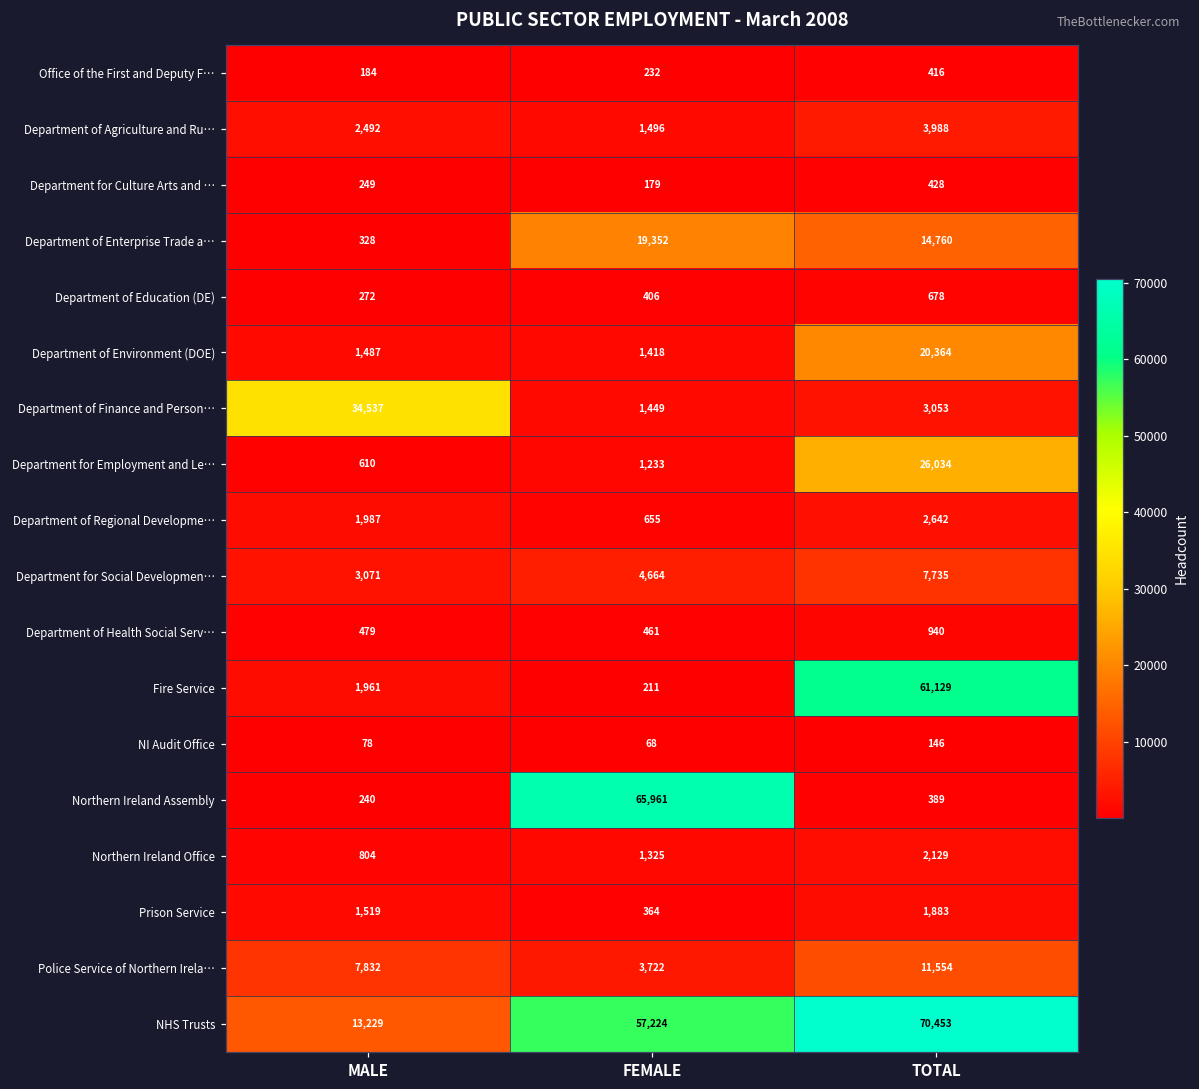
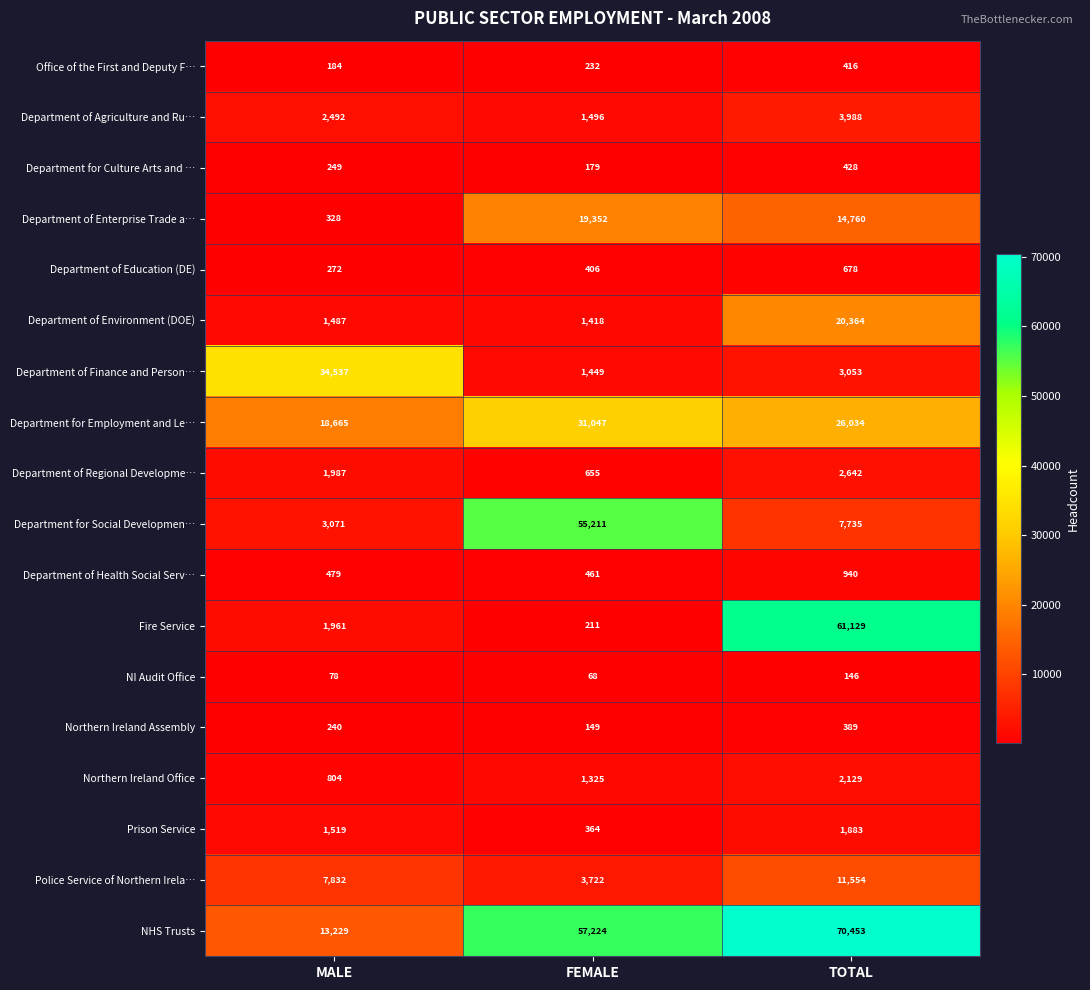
  {
    "Office of the First and Deputy F…": {
      "MALE": "184",
      "FEMALE": "232",
      "TOTAL": "416"
    },
    "Department of Agriculture and Ru…": {
      "MALE": "2,492",
      "FEMALE": "1,496",
      "TOTAL": "3,988"
    },
    "Department for Culture Arts and …": {
      "MALE": "249",
      "FEMALE": "179",
      "TOTAL": "428"
    },
    "Department of Enterprise Trade a…": {
      "MALE": "328",
      "FEMALE": "19,352",
      "TOTAL": "14,760"
    },
    "Department of Education (DE)": {
      "MALE": "272",
      "FEMALE": "406",
      "TOTAL": "678"
    },
    "Department of Environment (DOE)": {
      "MALE": "1,487",
      "FEMALE": "1,418",
      "TOTAL": "20,364"
    },
    "Department of Finance and Person…": {
      "MALE": "34,537",
      "FEMALE": "1,449",
      "TOTAL": "3,053"
    },
    "Department for Employment and Le…": {
-     "MALE": "610",
-     "FEMALE": "1,233",
+     "MALE": "18,665",
+     "FEMALE": "31,047",
      "TOTAL": "26,034"
    },
    "Department of Regional Developme…": {
      "MALE": "1,987",
      "FEMALE": "655",
      "TOTAL": "2,642"
    },
    "Department for Social Developmen…": {
      "MALE": "3,071",
-     "FEMALE": "4,664",
+     "FEMALE": "55,211",
      "TOTAL": "7,735"
    },
    "Department of Health Social Serv…": {
      "MALE": "479",
      "FEMALE": "461",
      "TOTAL": "940"
    },
    "Fire Service": {
      "MALE": "1,961",
      "FEMALE": "211",
      "TOTAL": "61,129"
    },
    "NI Audit Office": {
      "MALE": "78",
      "FEMALE": "68",
      "TOTAL": "146"
    },
    "Northern Ireland Assembly": {
      "MALE": "240",
-     "FEMALE": "65,961",
+     "FEMALE": "149",
      "TOTAL": "389"
    },
    "Northern Ireland Office": {
      "MALE": "804",
      "FEMALE": "1,325",
      "TOTAL": "2,129"
    },
    "Prison Service": {
      "MALE": "1,519",
      "FEMALE": "364",
      "TOTAL": "1,883"
    },
    "Police Service of Northern Irela…": {
      "MALE": "7,832",
      "FEMALE": "3,722",
      "TOTAL": "11,554"
    },
    "NHS Trusts": {
      "MALE": "13,229",
      "FEMALE": "57,224",
      "TOTAL": "70,453"
    }
  }
